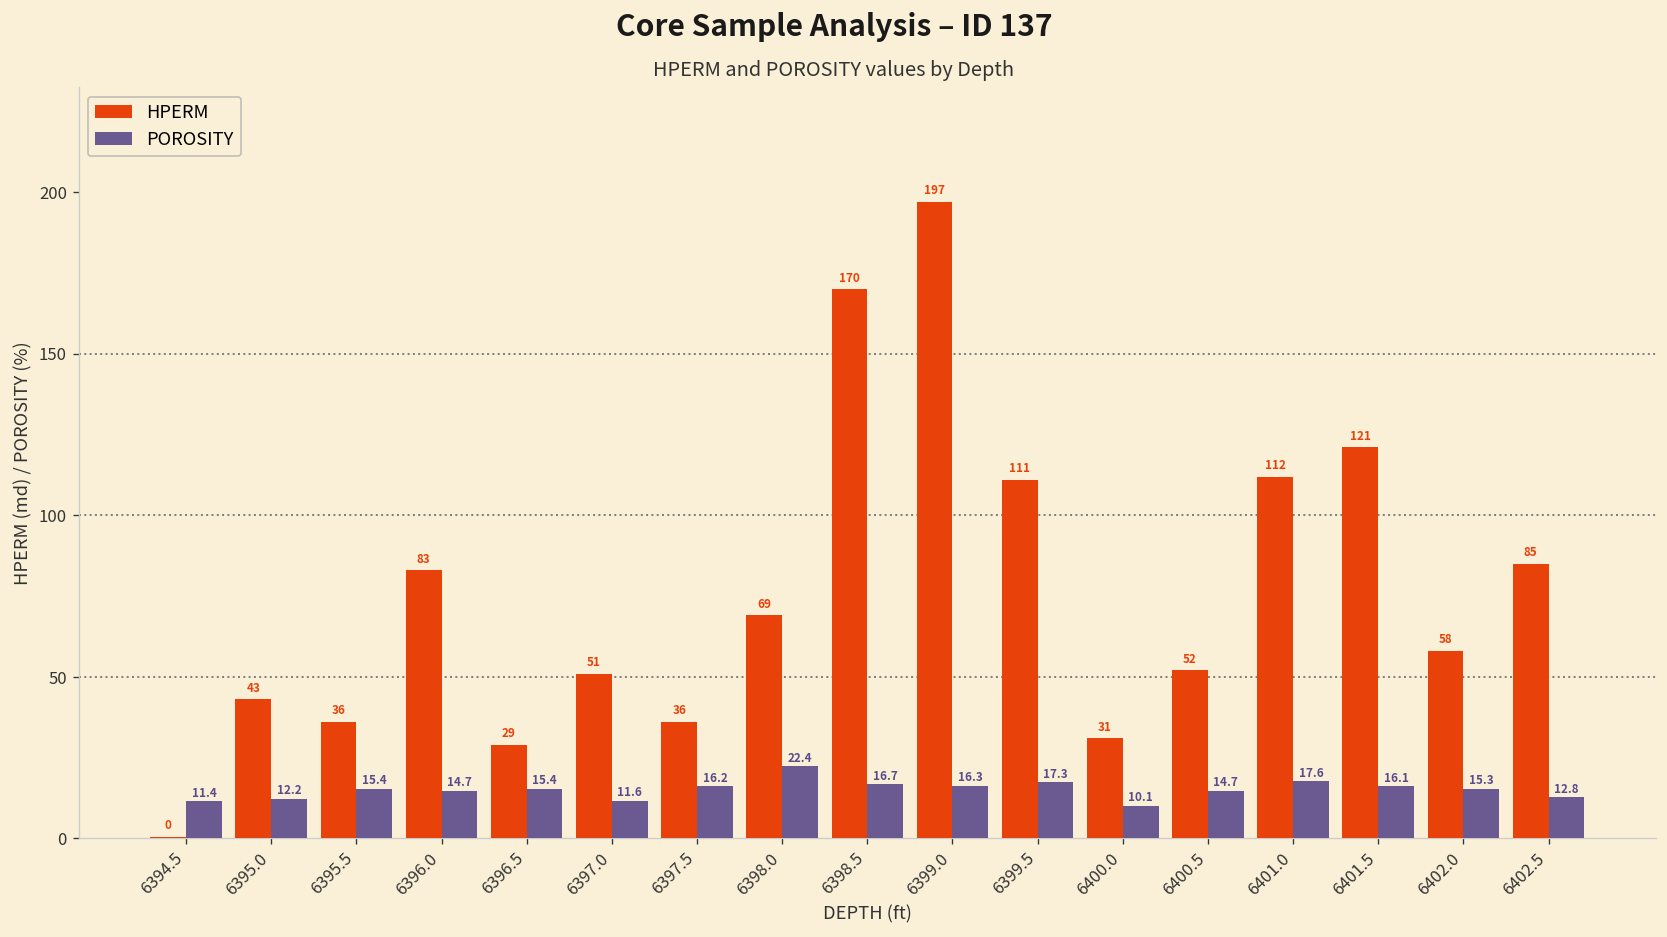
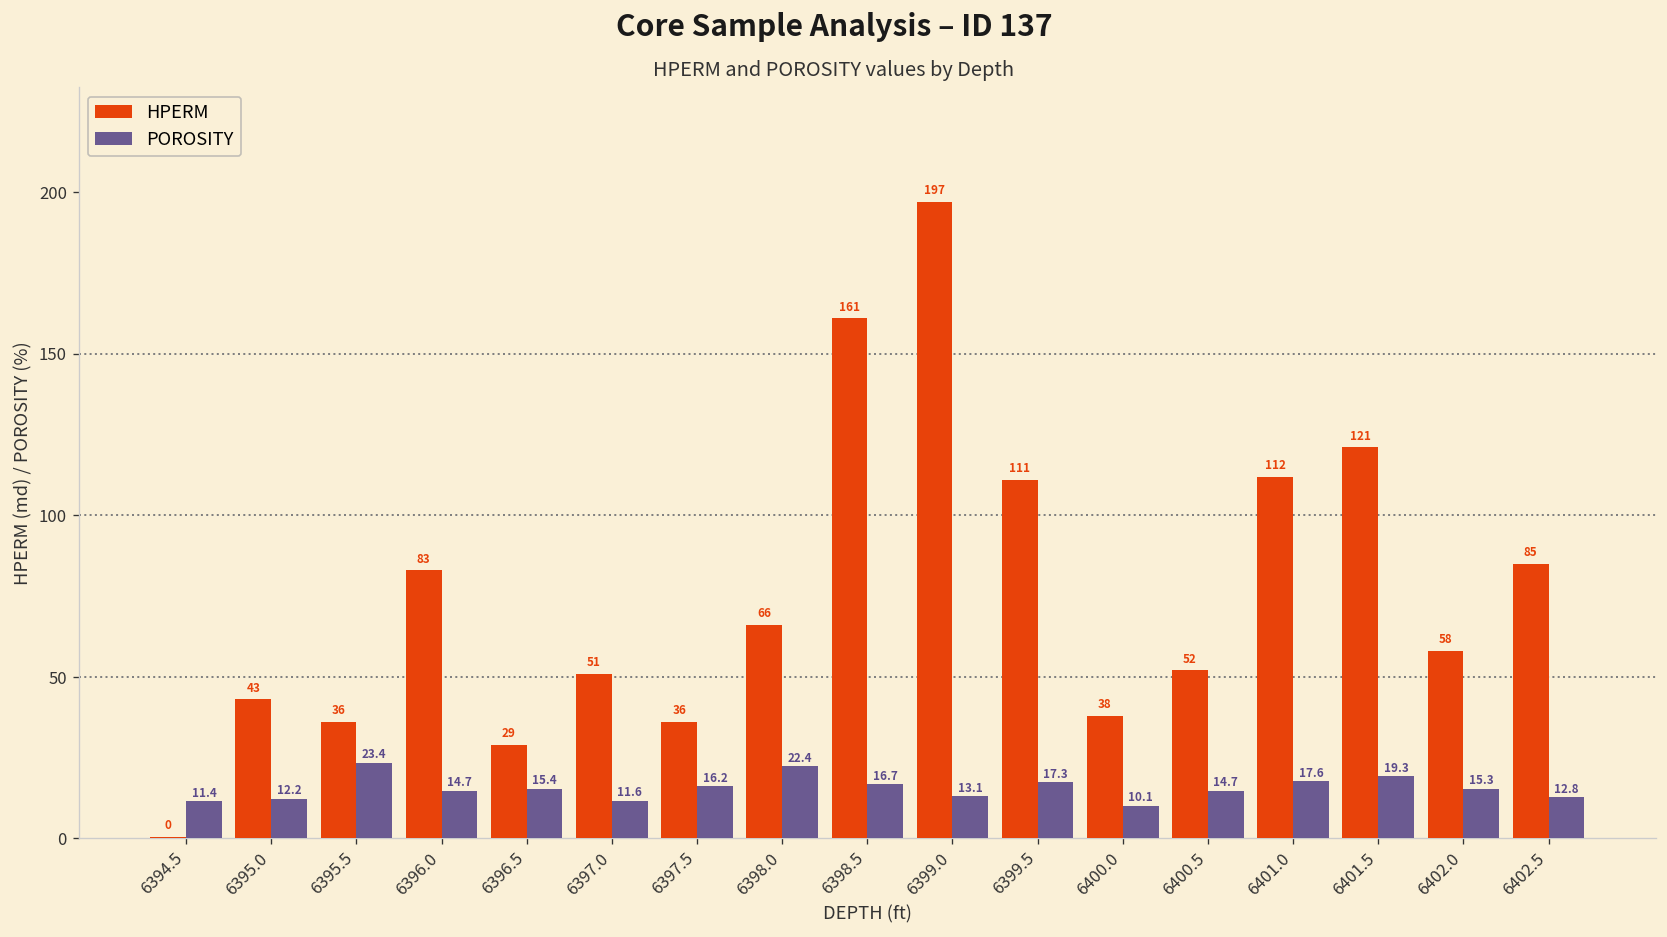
  {
    "HPERM": {
      "6394.5": 0,
      "6395.0": 43,
      "6395.5": 36,
      "6396.0": 83,
      "6396.5": 29,
      "6397.0": 51,
      "6397.5": 36,
-     "6398.0": 69,
-     "6398.5": 170,
+     "6398.0": 66,
+     "6398.5": 161,
      "6399.0": 197,
      "6399.5": 111,
-     "6400.0": 31,
+     "6400.0": 38,
      "6400.5": 52,
      "6401.0": 112,
      "6401.5": 121,
      "6402.0": 58,
      "6402.5": 85
    },
    "POROSITY": {
      "6394.5": 11.4,
      "6395.0": 12.2,
-     "6395.5": 15.4,
+     "6395.5": 23.4,
      "6396.0": 14.7,
      "6396.5": 15.4,
      "6397.0": 11.6,
      "6397.5": 16.2,
      "6398.0": 22.4,
      "6398.5": 16.7,
-     "6399.0": 16.3,
+     "6399.0": 13.1,
      "6399.5": 17.3,
      "6400.0": 10.1,
      "6400.5": 14.7,
      "6401.0": 17.6,
-     "6401.5": 16.1,
+     "6401.5": 19.3,
      "6402.0": 15.3,
      "6402.5": 12.8
    }
  }
